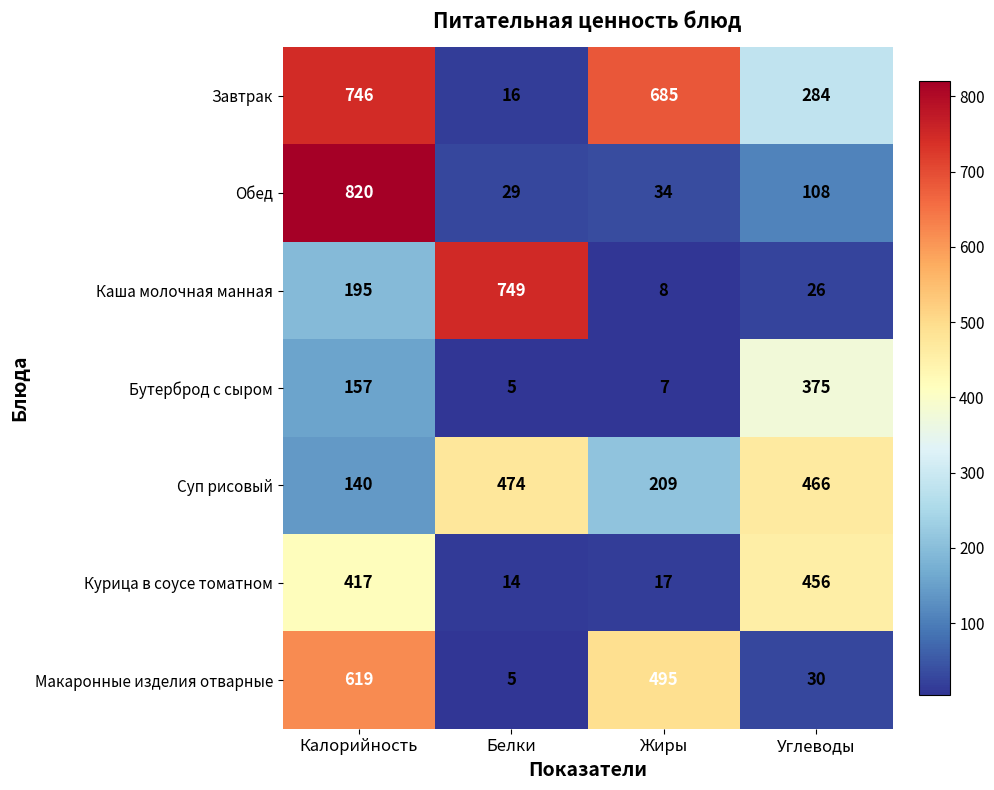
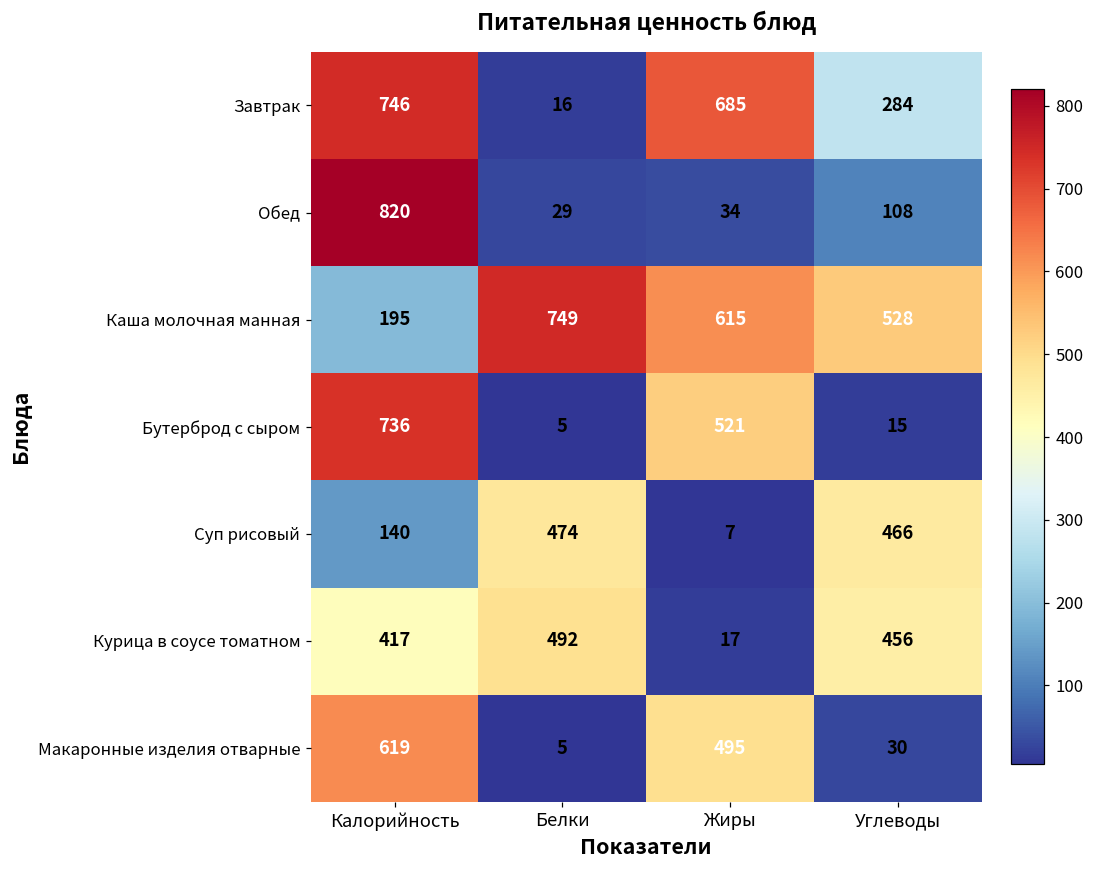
  {
    "Завтрак": {
      "Калорийность": 746,
      "Белки": 16,
      "Жиры": 685,
      "Углеводы": 284
    },
    "Обед": {
      "Калорийность": 820,
      "Белки": 29,
      "Жиры": 34,
      "Углеводы": 108
    },
    "Каша молочная манная": {
      "Калорийность": 195,
      "Белки": 749,
-     "Жиры": 8,
-     "Углеводы": 26
+     "Жиры": 615,
+     "Углеводы": 528
    },
    "Бутерброд с сыром": {
-     "Калорийность": 157,
+     "Калорийность": 736,
      "Белки": 5,
-     "Жиры": 7,
-     "Углеводы": 375
+     "Жиры": 521,
+     "Углеводы": 15
    },
    "Суп рисовый": {
      "Калорийность": 140,
      "Белки": 474,
-     "Жиры": 209,
+     "Жиры": 7,
      "Углеводы": 466
    },
    "Курица в соусе томатном": {
      "Калорийность": 417,
-     "Белки": 14,
+     "Белки": 492,
      "Жиры": 17,
      "Углеводы": 456
    },
    "Макаронные изделия отварные": {
      "Калорийность": 619,
      "Белки": 5,
      "Жиры": 495,
      "Углеводы": 30
    }
  }
